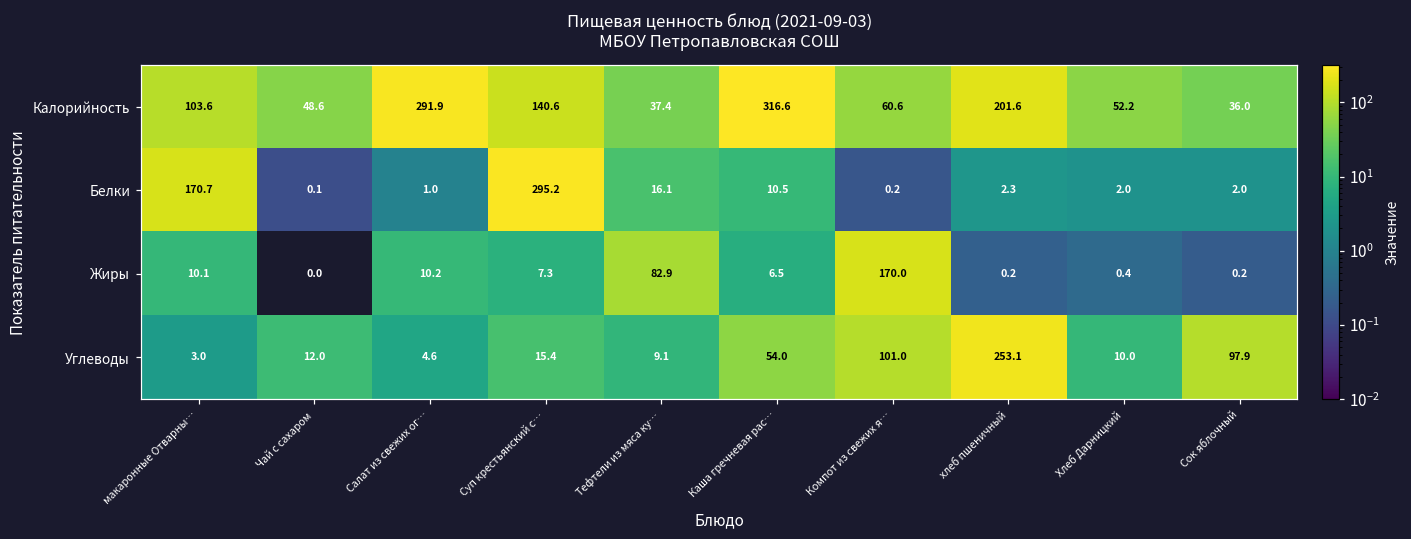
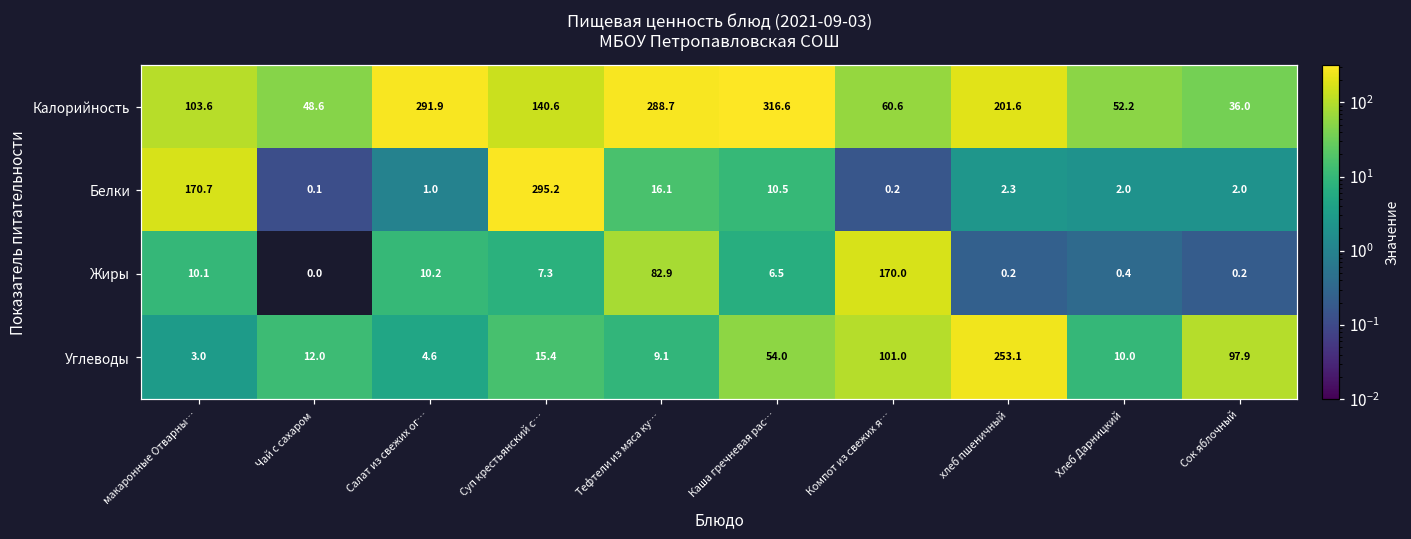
  {
    "Калорийность": {
      "макаронные Отварны…": 103.6,
      "Чай с сахаром": 48.6,
      "Салат из свежих ог…": 291.9,
      "Суп крестьянский с…": 140.6,
-     "Тефтели из мяса ку…": 37.4,
+     "Тефтели из мяса ку…": 288.7,
      "Каша гречневая рас…": 316.6,
      "Компот из свежих я…": 60.6,
      "хлеб пшеничный": 201.6,
      "Хлеб Дарницкий": 52.2,
      "Сок яблочный": 36.0
    },
    "Белки": {
      "макаронные Отварны…": 170.7,
      "Чай с сахаром": 0.1,
      "Салат из свежих ог…": 1.0,
      "Суп крестьянский с…": 295.2,
      "Тефтели из мяса ку…": 16.1,
      "Каша гречневая рас…": 10.5,
      "Компот из свежих я…": 0.2,
      "хлеб пшеничный": 2.3,
      "Хлеб Дарницкий": 2.0,
      "Сок яблочный": 2.0
    },
    "Жиры": {
      "макаронные Отварны…": 10.1,
      "Чай с сахаром": 0.0,
      "Салат из свежих ог…": 10.2,
      "Суп крестьянский с…": 7.3,
      "Тефтели из мяса ку…": 82.9,
      "Каша гречневая рас…": 6.5,
      "Компот из свежих я…": 170.0,
      "хлеб пшеничный": 0.2,
      "Хлеб Дарницкий": 0.4,
      "Сок яблочный": 0.2
    },
    "Углеводы": {
      "макаронные Отварны…": 3.0,
      "Чай с сахаром": 12.0,
      "Салат из свежих ог…": 4.6,
      "Суп крестьянский с…": 15.4,
      "Тефтели из мяса ку…": 9.1,
      "Каша гречневая рас…": 54.0,
      "Компот из свежих я…": 101.0,
      "хлеб пшеничный": 253.1,
      "Хлеб Дарницкий": 10.0,
      "Сок яблочный": 97.9
    }
  }
